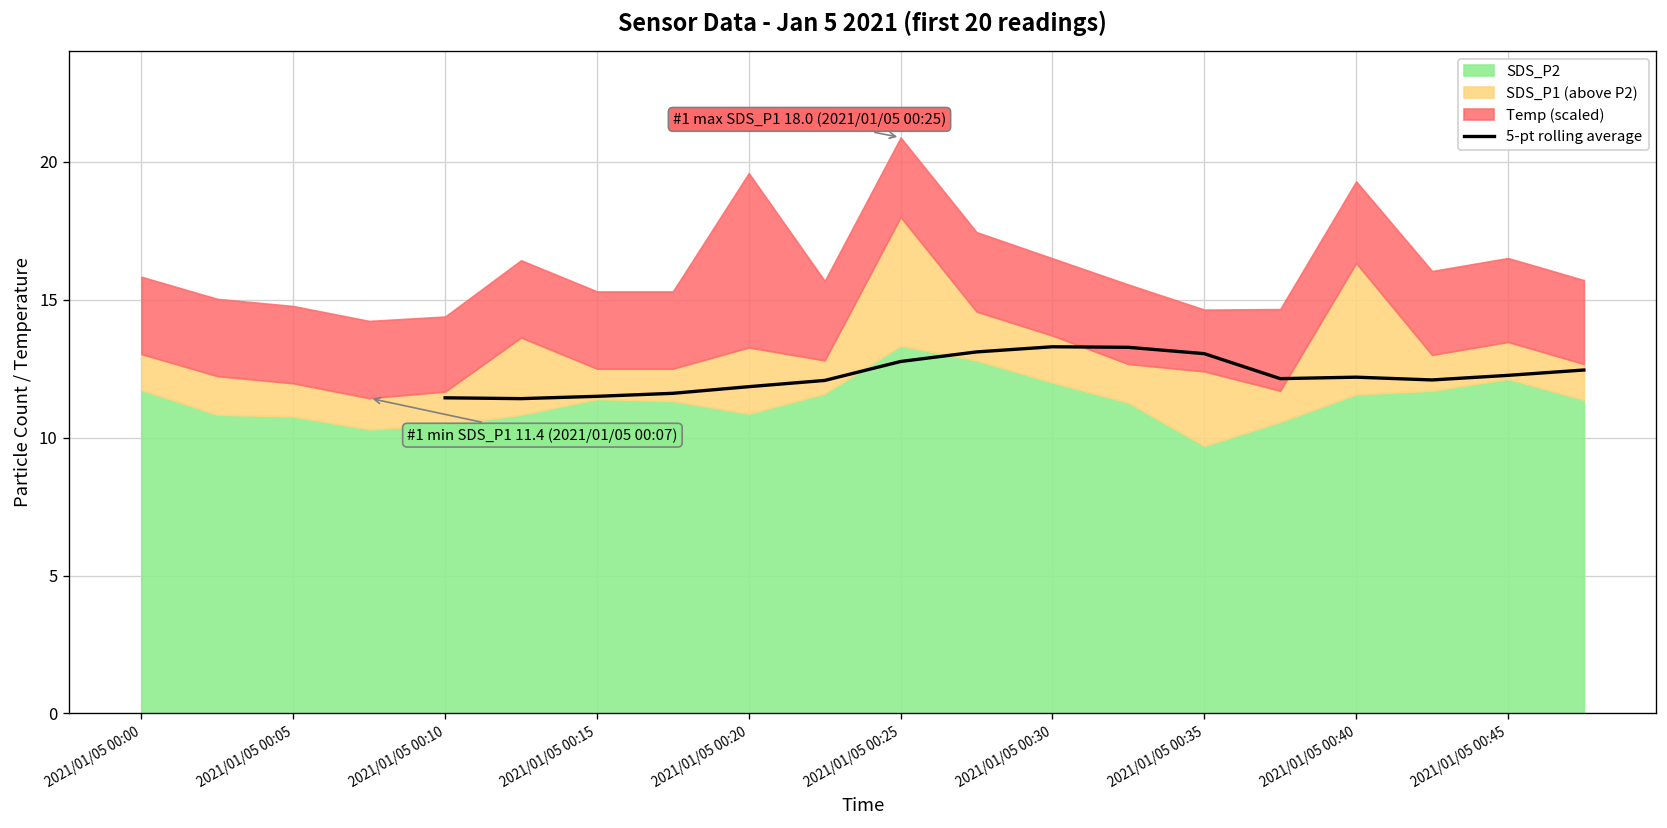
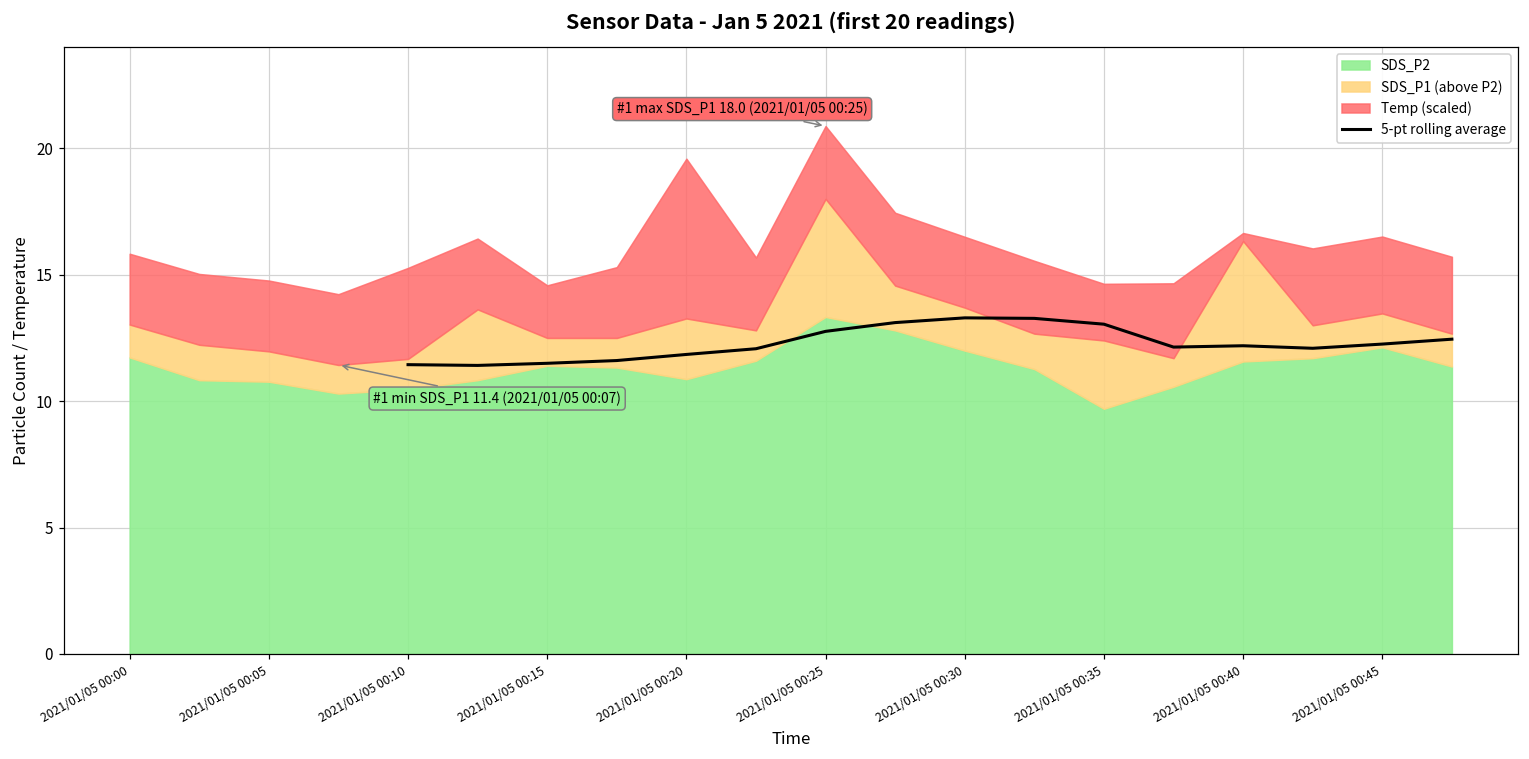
  {
    "SDS_P2": {
      "2021/01/05 00:00": 11.7,
      "2021/01/05 00:05": 10.8,
      "2021/01/05 00:20": 10.9,
      "2021/01/05 00:25": 13.3,
      "2021/01/05 00:30": 12.0,
      "2021/01/05 00:35": 9.7,
      "2021/01/05 00:40": 11.6,
      "2021/01/05 00:45": 12.1
    },
    "5-pt rolling average": {
      "2021/01/05 00:20": 11.8,
      "2021/01/05 00:25": 12.8,
      "2021/01/05 00:30": 13.3,
      "2021/01/05 00:35": 13.0,
      "2021/01/05 00:40": 12.2,
      "2021/01/05 00:45": 12.3
    },
    "Temp (scaled)": {
      "2021/01/05 00:00": 2.8,
      "2021/01/05 00:05": 2.8,
-     "2021/01/05 00:10": 2.7,
-     "2021/01/05 00:15": 2.8,
+     "2021/01/05 00:10": 3.6,
+     "2021/01/05 00:15": 2.1,
      "2021/01/05 00:20": 6.3,
      "2021/01/05 00:30": 2.8,
      "2021/01/05 00:35": 2.2,
-     "2021/01/05 00:40": 3.0,
+     "2021/01/05 00:40": 0.3,
      "2021/01/05 00:45": 3.0
    }
  }
